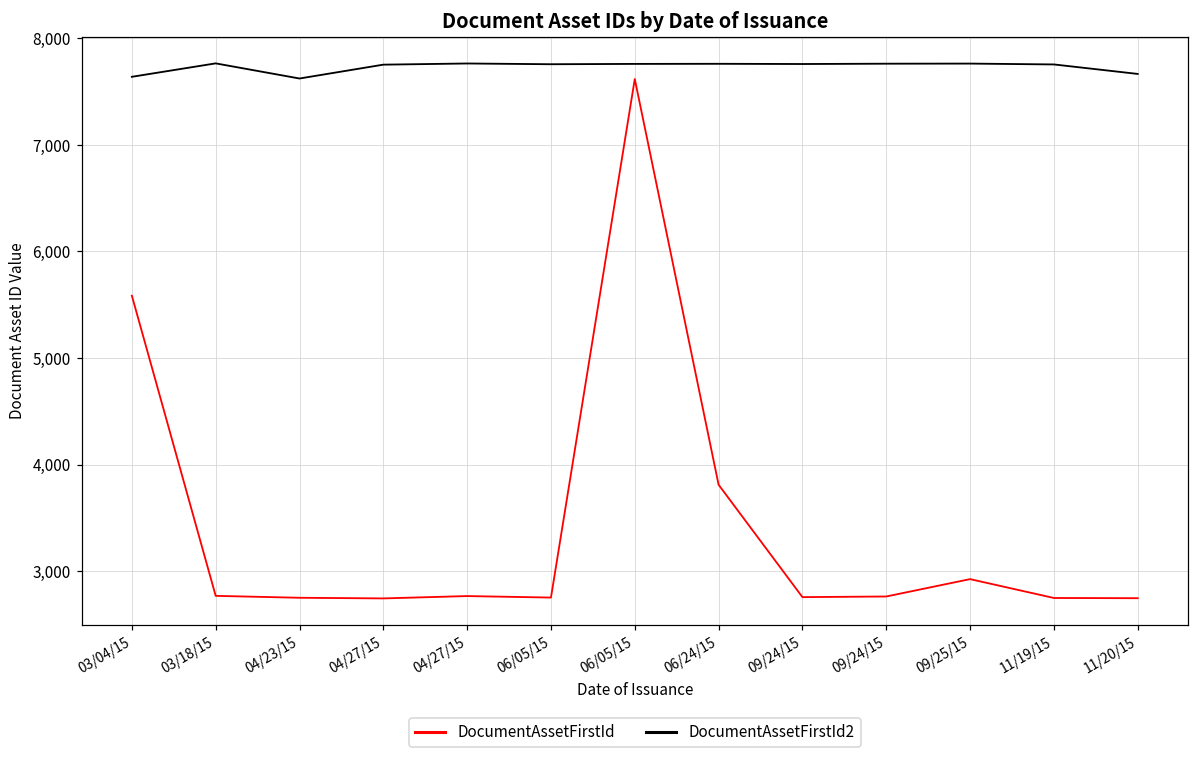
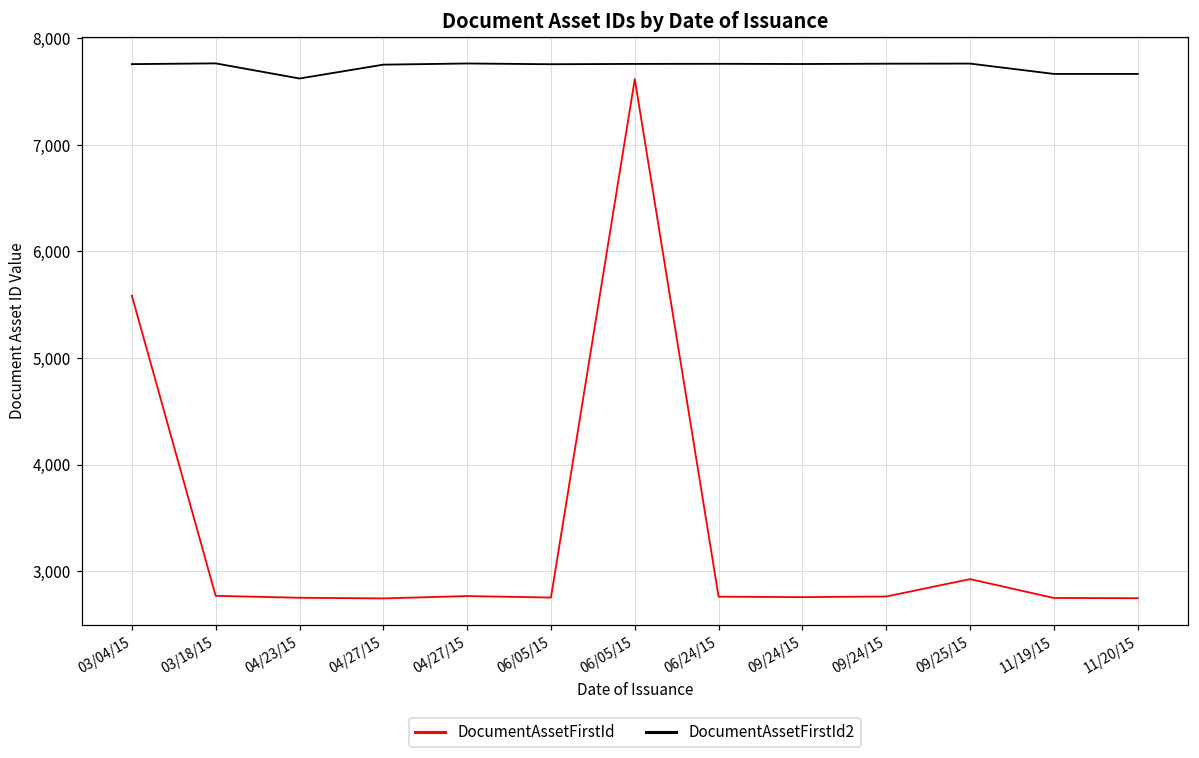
  {
    "DocumentAssetFirstId": {
      "03/04/15": "5,600",
      "03/18/15": "2,800",
      "04/23/15": "2,700",
-     "06/24/15": "3,800",
+     "06/24/15": "2,800",
      "09/25/15": "2,900",
      "11/19/15": "2,700",
      "11/20/15": "2,700"
    },
    "DocumentAssetFirstId2": {
-     "03/04/15": "7,600",
+     "03/04/15": "7,800",
      "03/18/15": "7,800",
      "04/23/15": "7,600",
      "06/24/15": "7,800",
      "09/25/15": "7,800",
-     "11/19/15": "7,800",
+     "11/19/15": "7,700",
      "11/20/15": "7,700"
    }
  }
